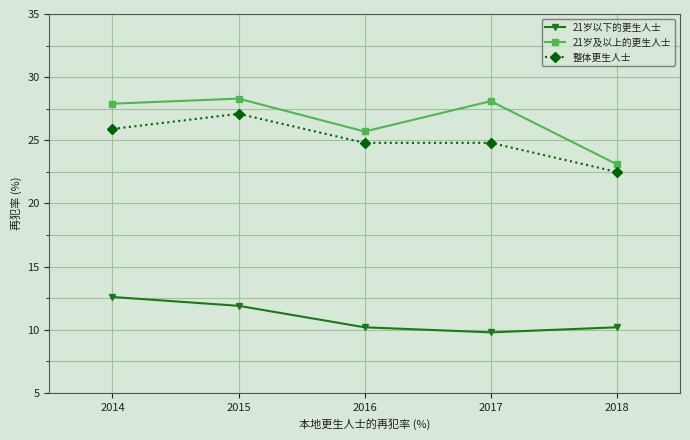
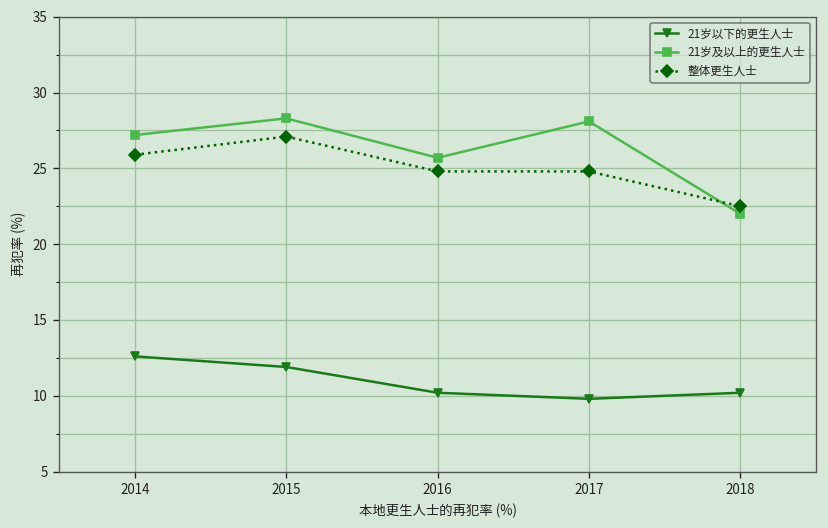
  {
    "21岁及以上的更生人士": {
-     "2014": 27.9,
+     "2014": 27.2,
      "2015": 28.3,
      "2016": 25.7,
      "2017": 28.1,
-     "2018": 23.1
+     "2018": 22.0
    }
  }
